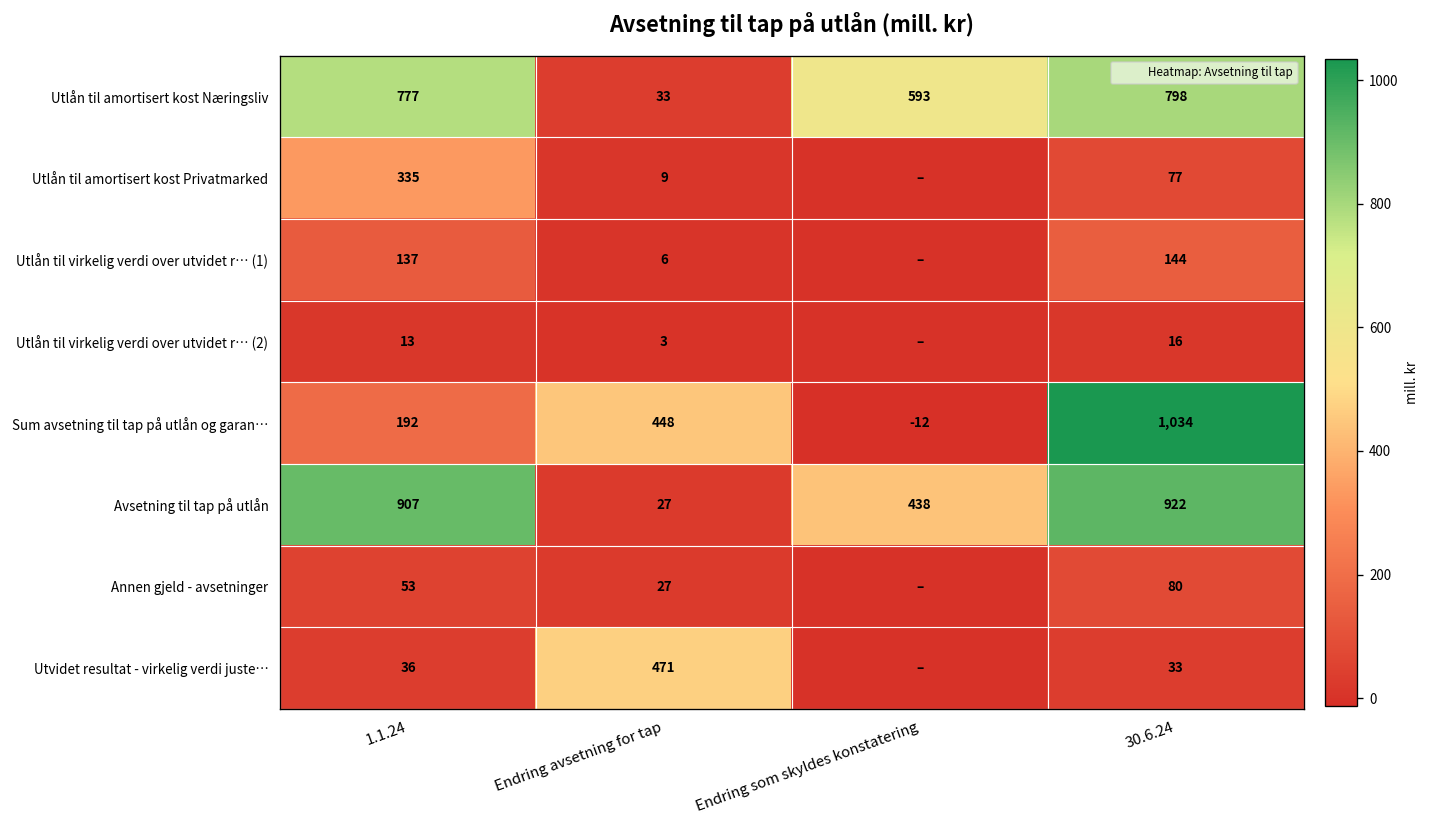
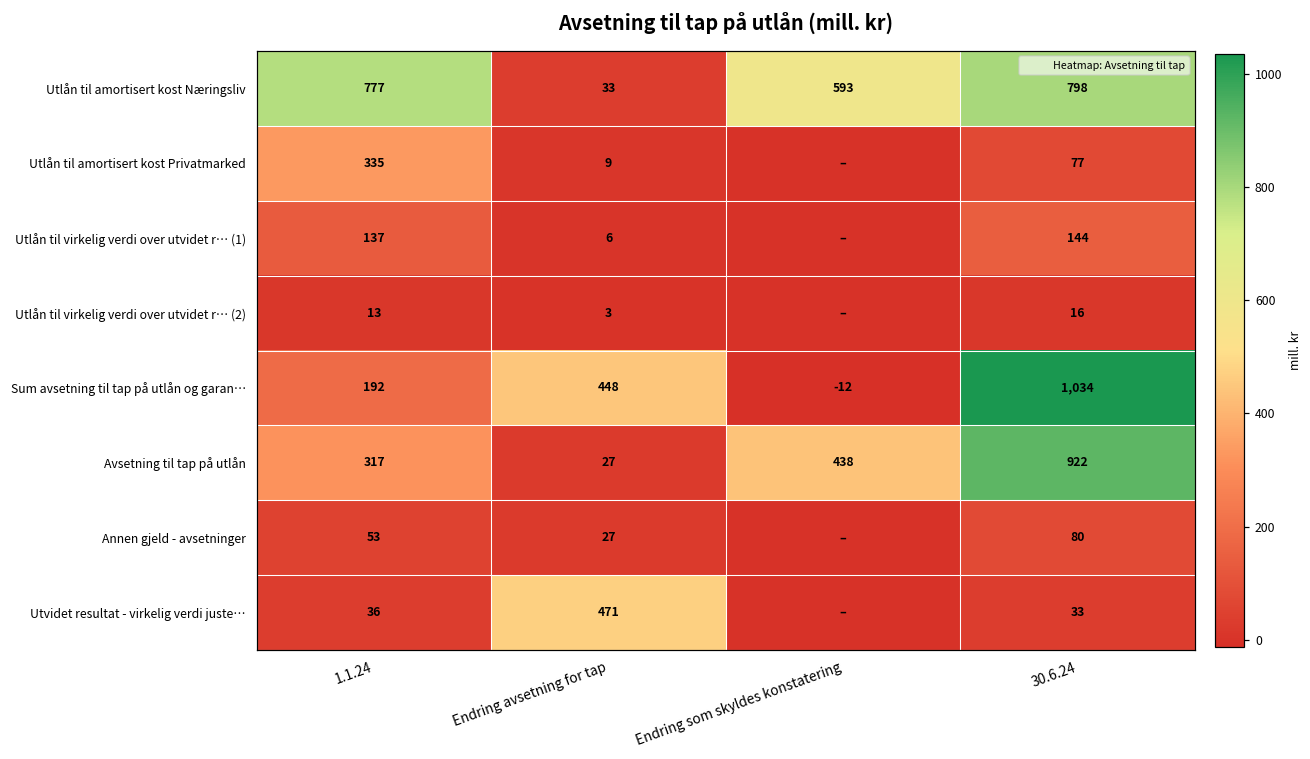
  {
    "Utlån til amortisert kost Næringsliv": {
      "1.1.24": "777",
      "Endring avsetning for tap": "33",
      "Endring som skyldes konstatering": "593",
      "30.6.24": "798"
    },
    "Utlån til amortisert kost Privatmarked": {
      "1.1.24": "335",
      "Endring avsetning for tap": "9",
      "30.6.24": "77"
    },
    "Utlån til virkelig verdi over utvidet r… (1)": {
      "1.1.24": "137",
      "Endring avsetning for tap": "6",
      "30.6.24": "144"
    },
    "Utlån til virkelig verdi over utvidet r… (2)": {
      "1.1.24": "13",
      "Endring avsetning for tap": "3",
      "30.6.24": "16"
    },
    "Sum avsetning til tap på utlån og garan…": {
      "1.1.24": "192",
      "Endring avsetning for tap": "448",
      "Endring som skyldes konstatering": "-12",
      "30.6.24": "1,034"
    },
    "Avsetning til tap på utlån": {
-     "1.1.24": "907",
+     "1.1.24": "317",
      "Endring avsetning for tap": "27",
      "Endring som skyldes konstatering": "438",
      "30.6.24": "922"
    },
    "Annen gjeld - avsetninger": {
      "1.1.24": "53",
      "Endring avsetning for tap": "27",
      "30.6.24": "80"
    },
    "Utvidet resultat - virkelig verdi juste…": {
      "1.1.24": "36",
      "Endring avsetning for tap": "471",
      "30.6.24": "33"
    }
  }
